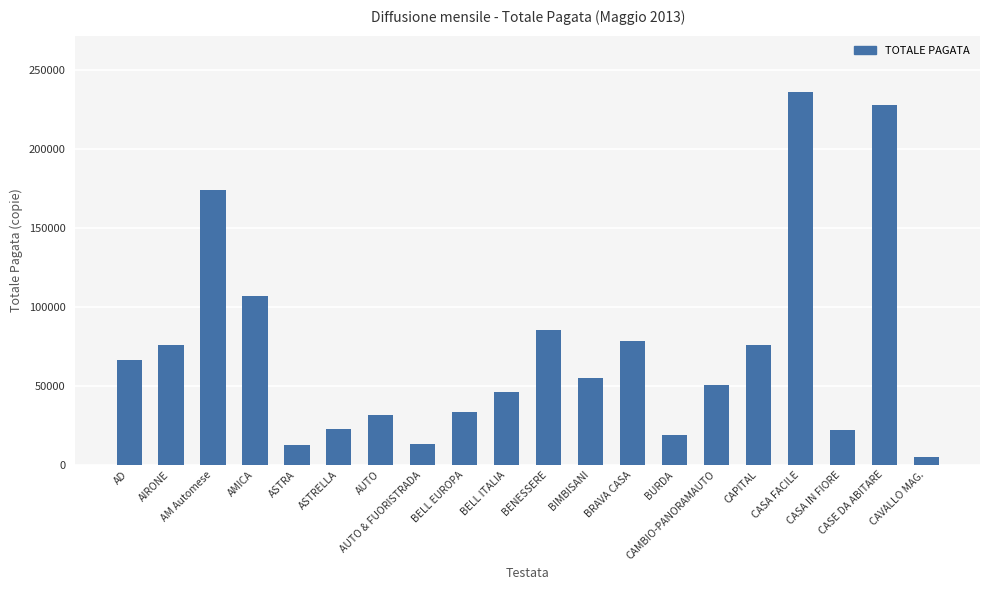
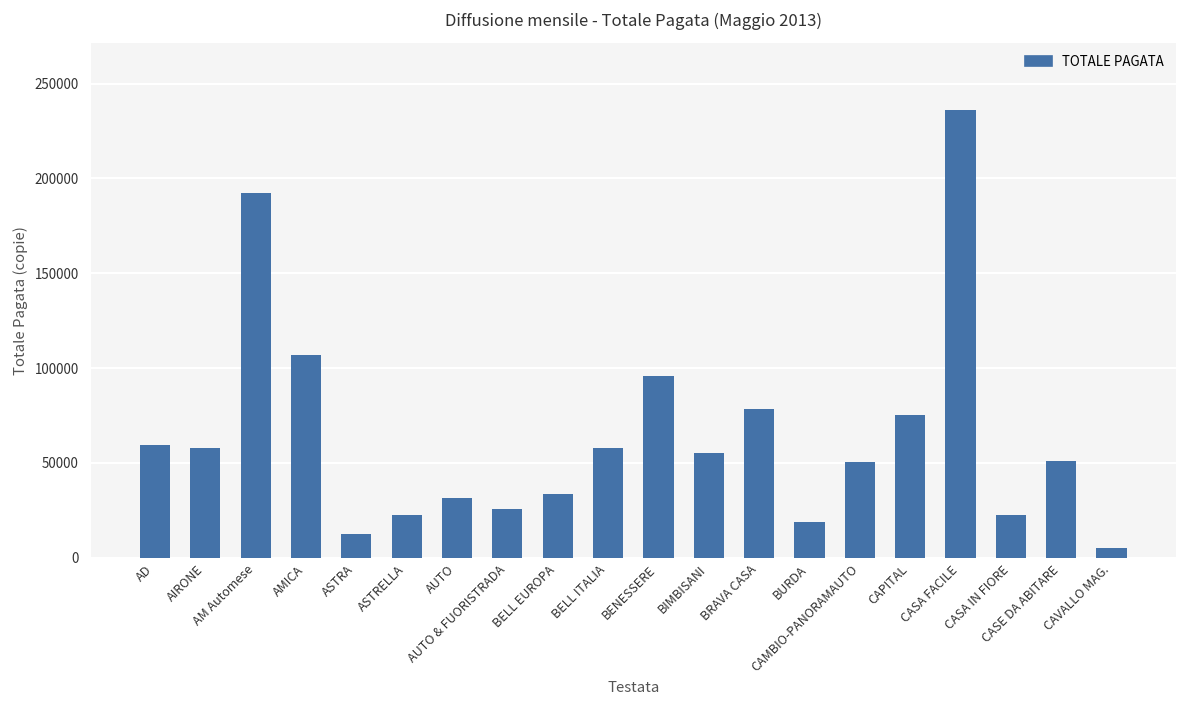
  {
-   "AD": 66000,
-   "AIRONE": 76000,
-   "AM Automese": 174000,
+   "AD": 59000,
+   "AIRONE": 58000,
+   "AM Automese": 192000,
    "AMICA": 107000,
    "ASTRA": 12000,
    "ASTRELLA": 22000,
    "AUTO": 32000,
-   "AUTO & FUORISTRADA": 13000,
+   "AUTO & FUORISTRADA": 26000,
    "BELL EUROPA": 33000,
-   "BELL ITALIA": 46000,
-   "BENESSERE": 85000,
+   "BELL ITALIA": 58000,
+   "BENESSERE": 96000,
    "BIMBISANI": 55000,
    "BRAVA CASA": 78000,
    "BURDA": 19000,
    "CAMBIO-PANORAMAUTO": 51000,
    "CAPITAL": 75000,
    "CASA FACILE": 236000,
    "CASA IN FIORE": 22000,
-   "CASE DA ABITARE": 227000,
+   "CASE DA ABITARE": 51000,
    "CAVALLO MAG.": 5000
  }
